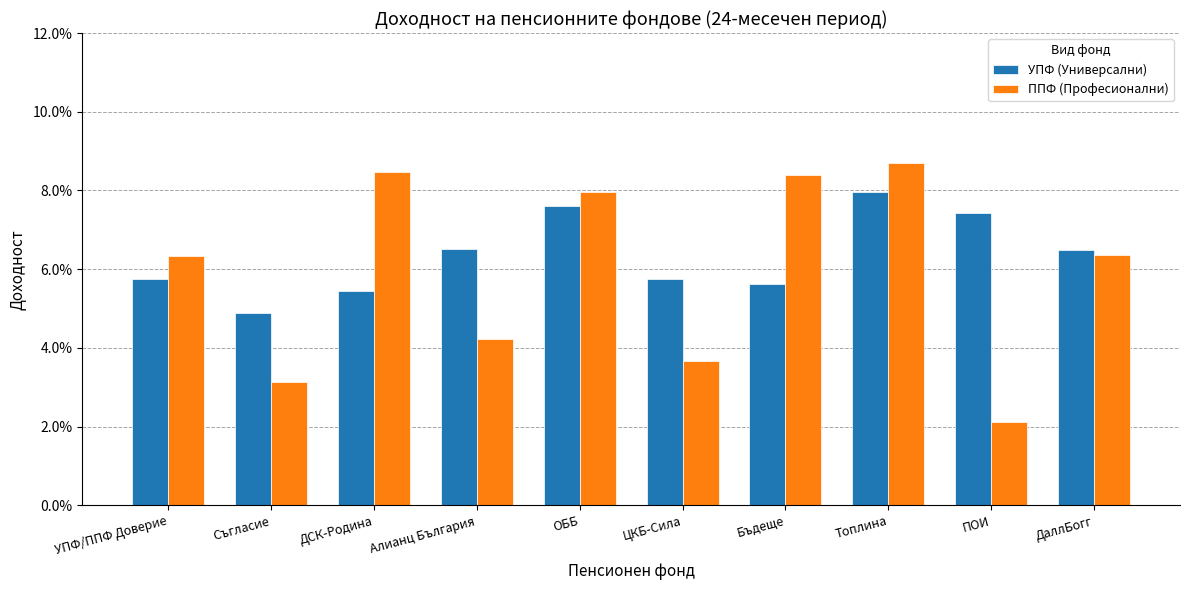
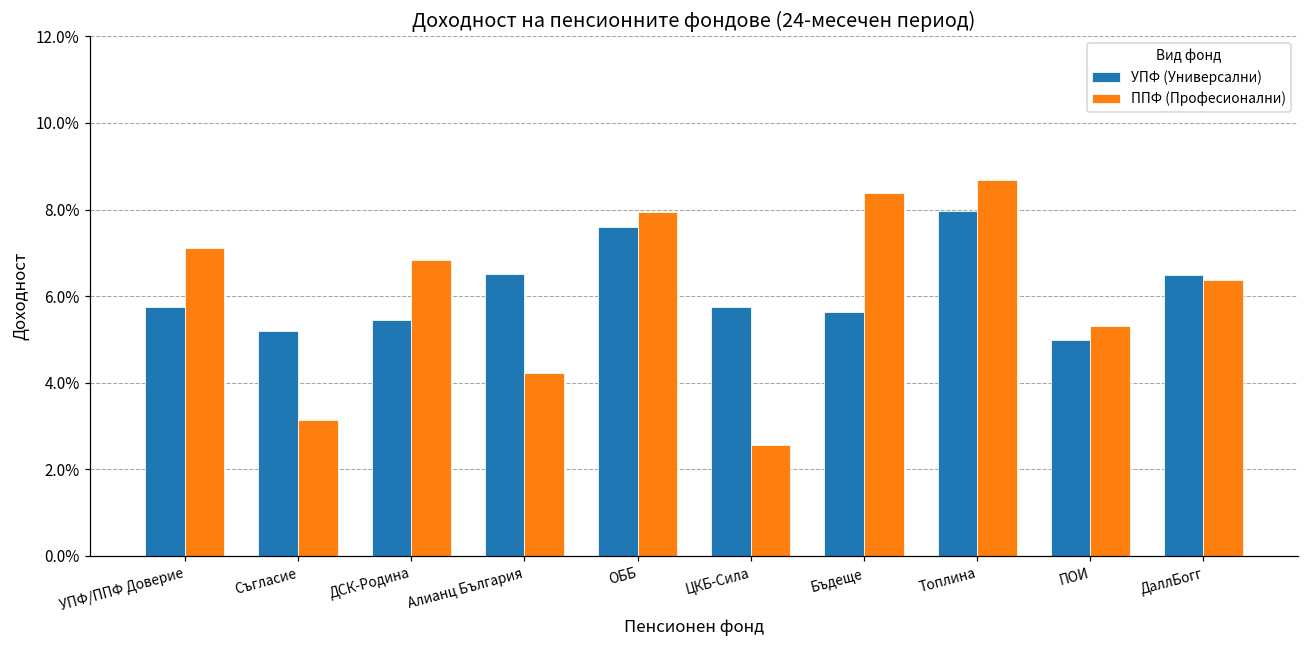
  {
    "УПФ (Универсални)": {
      "УПФ/ППФ Доверие": "5.7%",
-     "Съгласие": "4.9%",
+     "Съгласие": "5.2%",
      "ДСК-Родина": "5.5%",
      "Алианц България": "6.5%",
      "ОББ": "7.6%",
      "ЦКБ-Сила": "5.8%",
      "Бъдеще": "5.6%",
      "Топлина": "8.0%",
-     "ПОИ": "7.4%",
+     "ПОИ": "5.0%",
      "ДаллБогг": "6.5%"
    },
    "ППФ (Професионални)": {
-     "УПФ/ППФ Доверие": "6.3%",
+     "УПФ/ППФ Доверие": "7.1%",
      "Съгласие": "3.1%",
-     "ДСК-Родина": "8.5%",
+     "ДСК-Родина": "6.8%",
      "Алианц България": "4.2%",
      "ОББ": "8.0%",
-     "ЦКБ-Сила": "3.7%",
+     "ЦКБ-Сила": "2.6%",
      "Бъдеще": "8.4%",
      "Топлина": "8.7%",
-     "ПОИ": "2.1%",
+     "ПОИ": "5.3%",
      "ДаллБогг": "6.4%"
    }
  }
